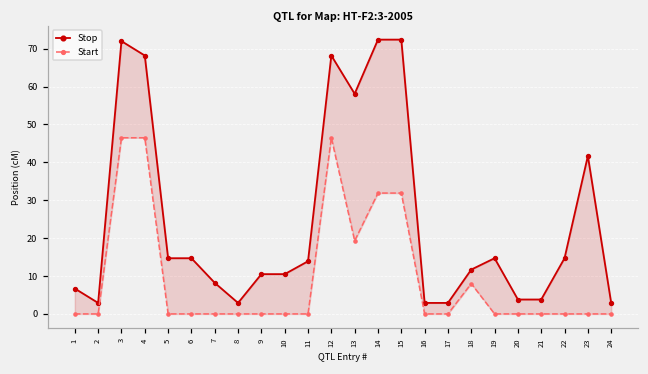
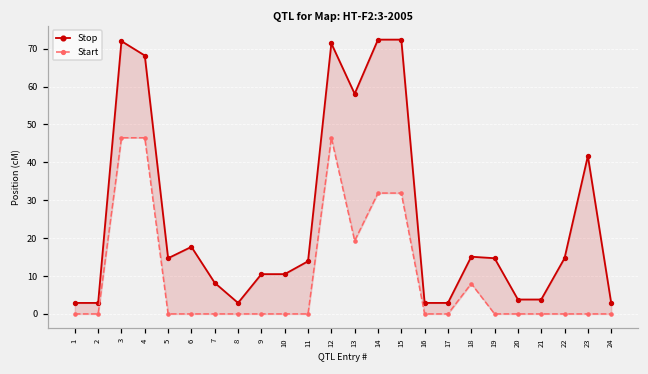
  {
    "Stop": {
-     "1": 7,
+     "1": 3,
      "2": 3,
      "3": 72,
      "4": 68,
      "5": 15,
-     "6": 15,
+     "6": 18,
      "7": 8,
      "8": 3,
      "9": 11,
      "10": 11,
      "11": 14,
-     "12": 68,
+     "12": 71,
      "13": 58,
      "14": 72,
      "15": 72,
      "16": 3,
      "17": 3,
-     "18": 12,
+     "18": 15,
      "19": 15,
      "20": 4,
      "21": 4,
      "22": 15,
      "23": 42,
      "24": 3
    },
    "Start": {
      "1": 0,
      "2": 0,
      "3": 47,
      "4": 47,
      "5": 0,
      "6": 0,
      "7": 0,
      "8": 0,
      "9": 0,
      "10": 0,
      "11": 0,
      "12": 47,
      "13": 19,
      "14": 32,
      "15": 32,
      "16": 0,
      "17": 0,
      "18": 8,
      "19": 0,
      "20": 0,
      "21": 0,
      "22": 0,
      "23": 0,
      "24": 0
    }
  }
